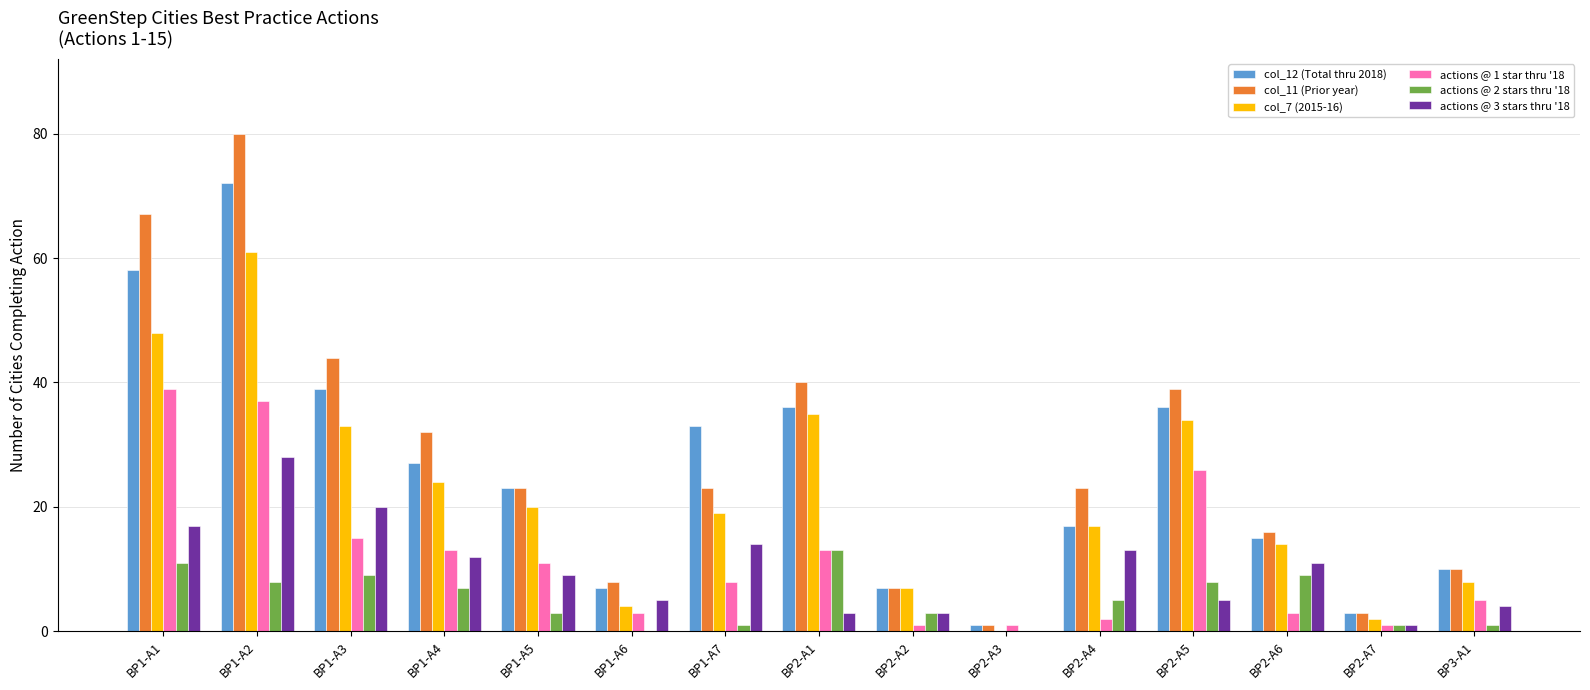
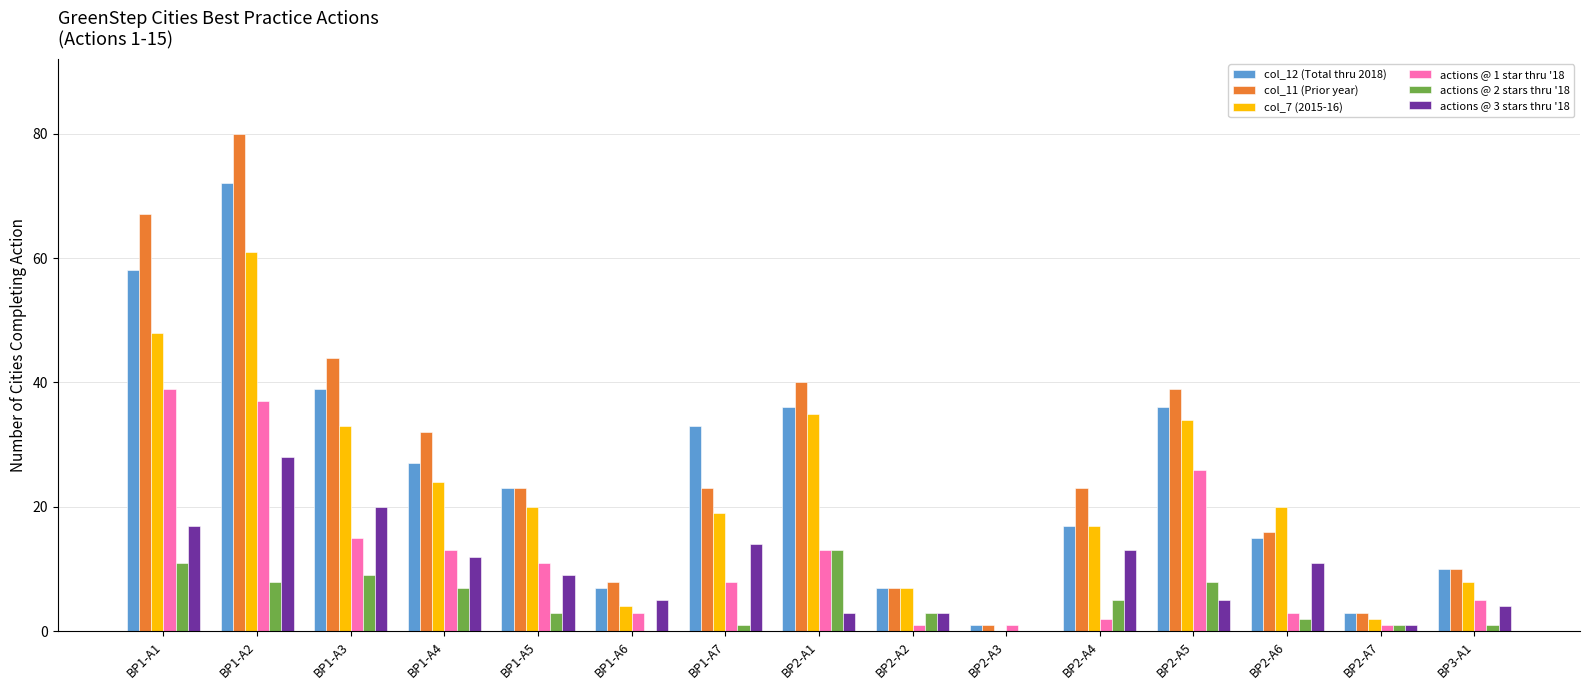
  {
    "col_12 (Total thru 2018)": {
      "BP1-A1": 58,
      "BP1-A2": 72,
      "BP1-A3": 39,
      "BP1-A4": 27,
      "BP1-A5": 23,
      "BP1-A6": 7,
      "BP1-A7": 33,
      "BP2-A1": 36,
      "BP2-A2": 7,
      "BP2-A3": 1,
      "BP2-A4": 17,
      "BP2-A5": 36,
      "BP2-A6": 15,
      "BP2-A7": 3,
      "BP3-A1": 10
    },
    "col_11 (Prior year)": {
      "BP1-A1": 67,
      "BP1-A2": 80,
      "BP1-A3": 44,
      "BP1-A4": 32,
      "BP1-A5": 23,
      "BP1-A6": 8,
      "BP1-A7": 23,
      "BP2-A1": 40,
      "BP2-A2": 7,
      "BP2-A3": 1,
      "BP2-A4": 23,
      "BP2-A5": 39,
      "BP2-A6": 16,
      "BP2-A7": 3,
      "BP3-A1": 10
    },
    "col_7 (2015-16)": {
      "BP1-A1": 48,
      "BP1-A2": 61,
      "BP1-A3": 33,
      "BP1-A4": 24,
      "BP1-A5": 20,
      "BP1-A6": 4,
      "BP1-A7": 19,
      "BP2-A1": 35,
      "BP2-A2": 7,
      "BP2-A3": 0,
      "BP2-A4": 17,
      "BP2-A5": 34,
-     "BP2-A6": 14,
+     "BP2-A6": 20,
      "BP2-A7": 2,
      "BP3-A1": 8
    },
    "actions @ 1 star thru '18": {
      "BP1-A1": 39,
      "BP1-A2": 37,
      "BP1-A3": 15,
      "BP1-A4": 13,
      "BP1-A5": 11,
      "BP1-A6": 3,
      "BP1-A7": 8,
      "BP2-A1": 13,
      "BP2-A2": 1,
      "BP2-A3": 1,
      "BP2-A4": 2,
      "BP2-A5": 26,
      "BP2-A6": 3,
      "BP2-A7": 1,
      "BP3-A1": 5
    },
    "actions @ 2 stars thru '18": {
      "BP1-A1": 11,
      "BP1-A2": 8,
      "BP1-A3": 9,
      "BP1-A4": 7,
      "BP1-A5": 3,
      "BP1-A6": 0,
      "BP1-A7": 1,
      "BP2-A1": 13,
      "BP2-A2": 3,
      "BP2-A3": 0,
      "BP2-A4": 5,
      "BP2-A5": 8,
-     "BP2-A6": 9,
+     "BP2-A6": 2,
      "BP2-A7": 1,
      "BP3-A1": 1
    },
    "actions @ 3 stars thru '18": {
      "BP1-A1": 17,
      "BP1-A2": 28,
      "BP1-A3": 20,
      "BP1-A4": 12,
      "BP1-A5": 9,
      "BP1-A6": 5,
      "BP1-A7": 14,
      "BP2-A1": 3,
      "BP2-A2": 3,
      "BP2-A3": 0,
      "BP2-A4": 13,
      "BP2-A5": 5,
      "BP2-A6": 11,
      "BP2-A7": 1,
      "BP3-A1": 4
    }
  }
